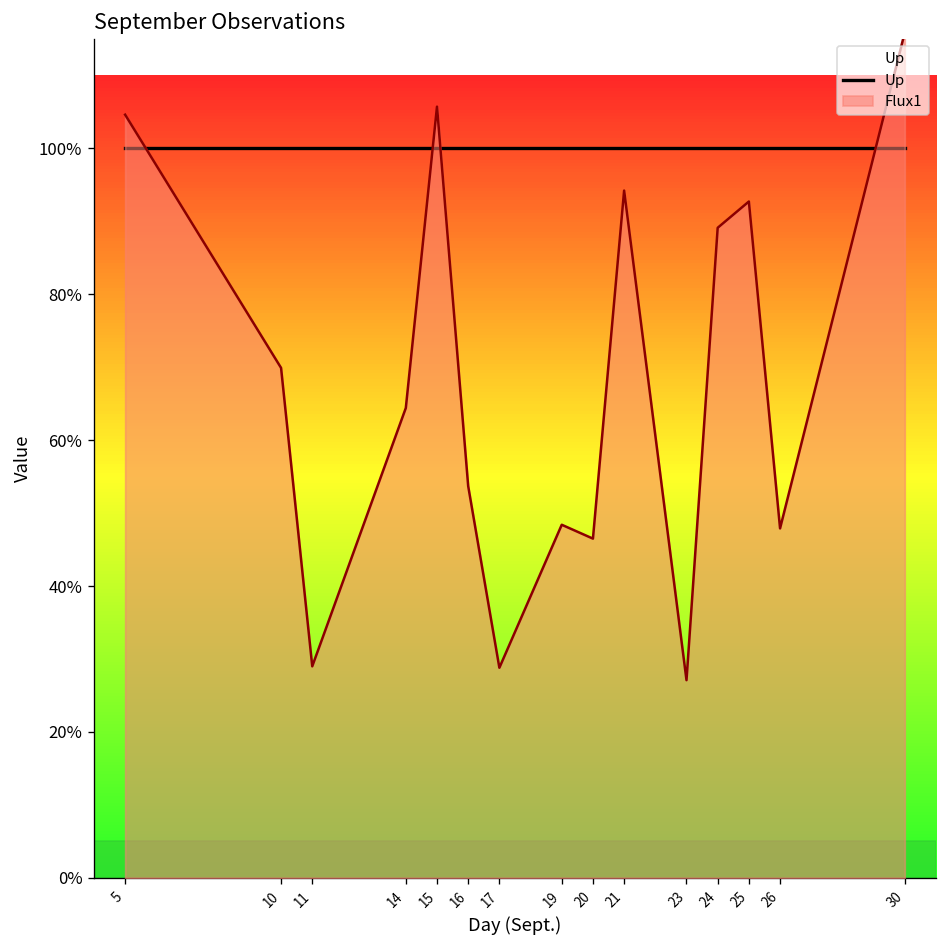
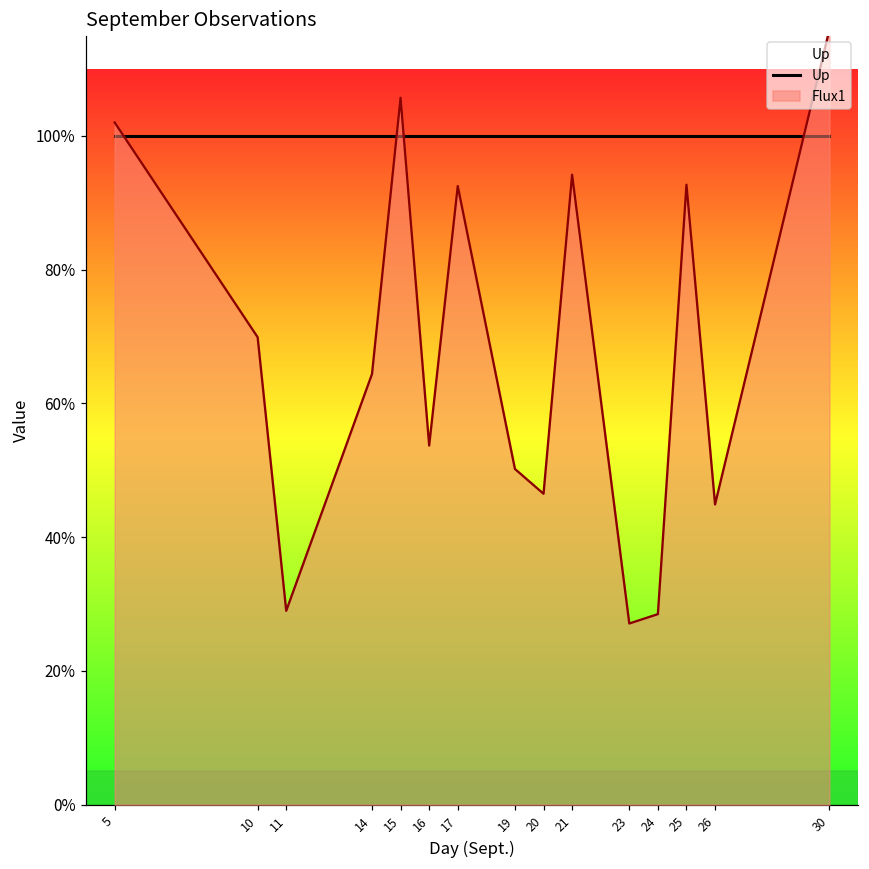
  {
    "Flux1": {
-     "5": "105%",
+     "5": "102%",
      "10": "70%",
      "11": "29%",
      "14": "64%",
      "15": "106%",
      "16": "54%",
-     "17": "29%",
-     "19": "48%",
+     "17": "93%",
+     "19": "50%",
      "20": "47%",
      "21": "94%",
      "23": "27%",
-     "24": "89%",
+     "24": "29%",
      "25": "93%",
-     "26": "48%"
+     "26": "45%"
    }
  }
